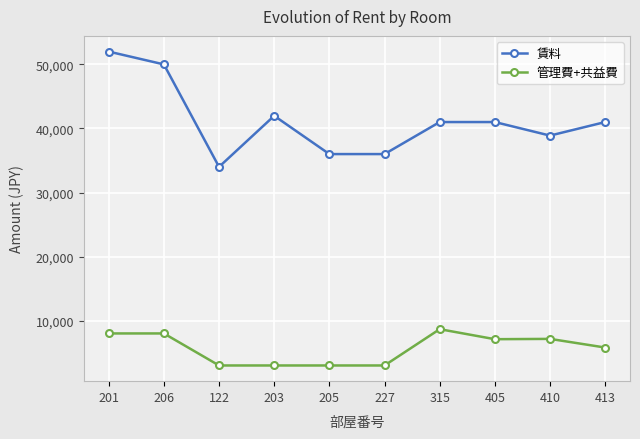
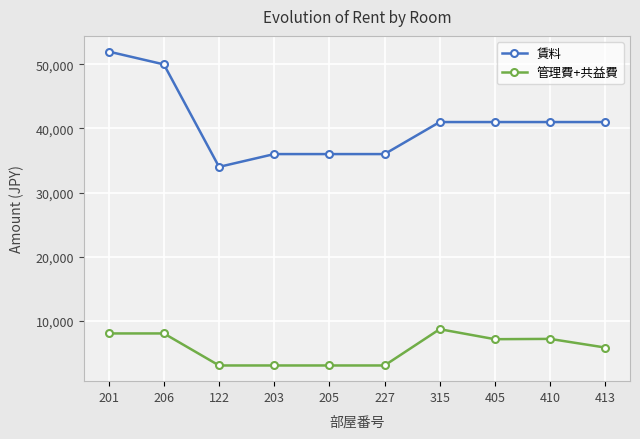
  {
    "賃料": {
      "201": "52,000",
      "206": "50,000",
      "122": "34,000",
-     "203": "42,000",
+     "203": "36,000",
      "205": "36,000",
      "227": "36,000",
      "315": "41,000",
      "405": "41,000",
-     "410": "39,000",
+     "410": "41,000",
      "413": "41,000"
    },
    "管理費+共益費": {
      "201": "8,000",
      "206": "8,000",
      "122": "3,000",
      "203": "3,000",
      "205": "3,000",
      "227": "3,000",
      "315": "9,000",
      "405": "7,000",
      "410": "7,000",
      "413": "6,000"
    }
  }
